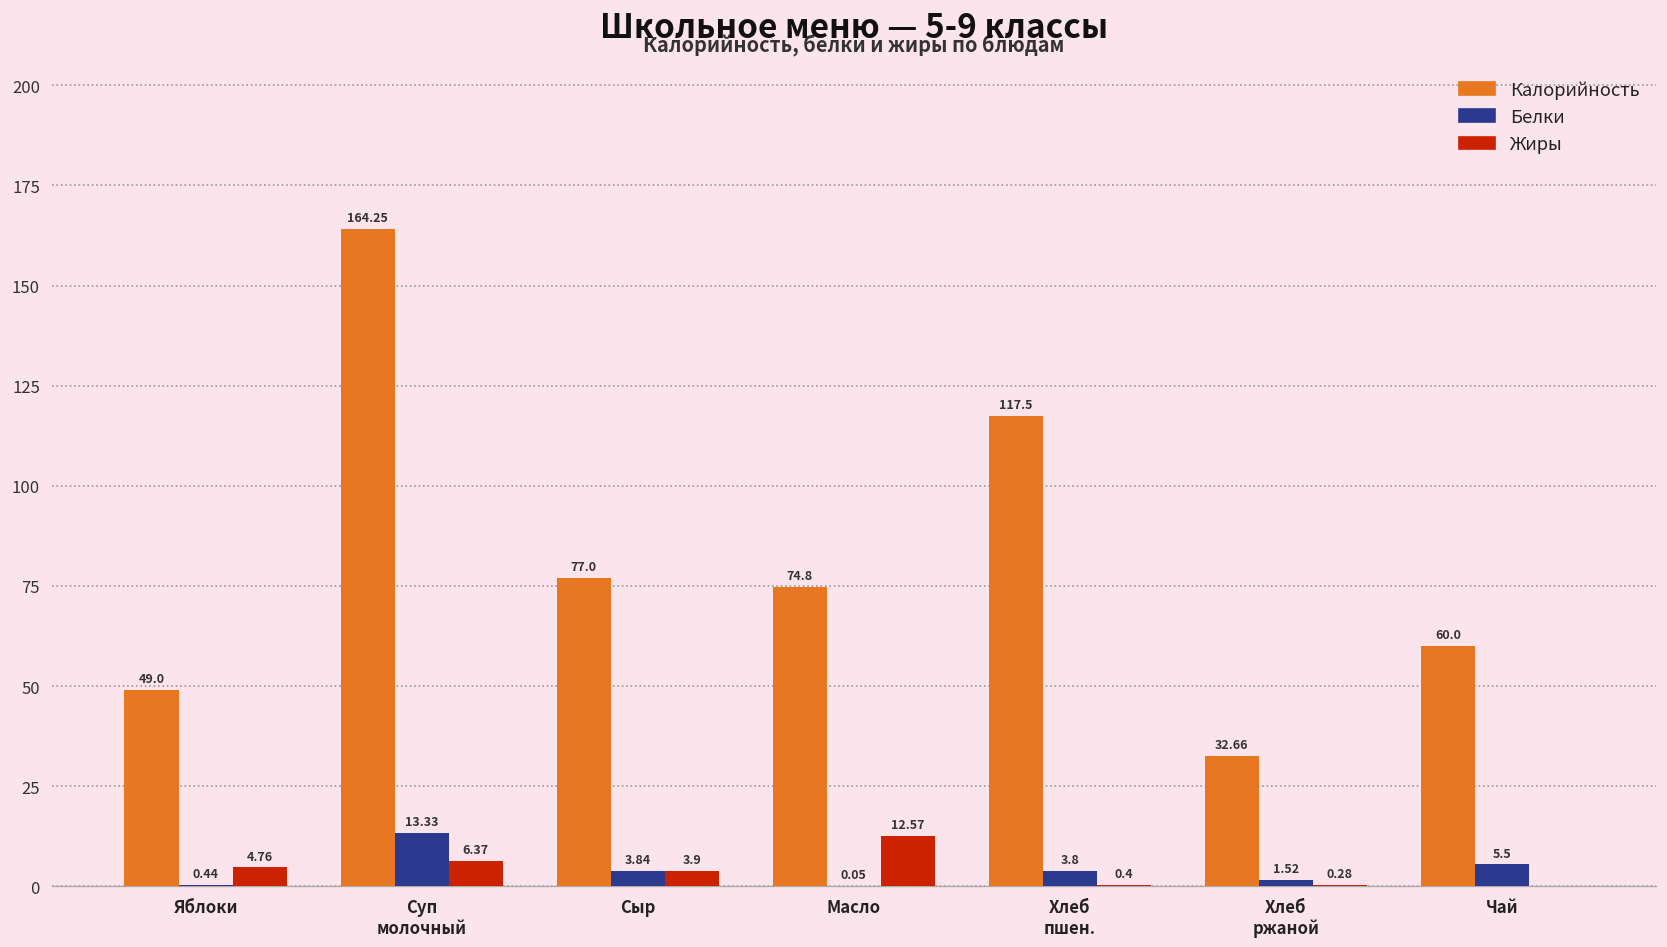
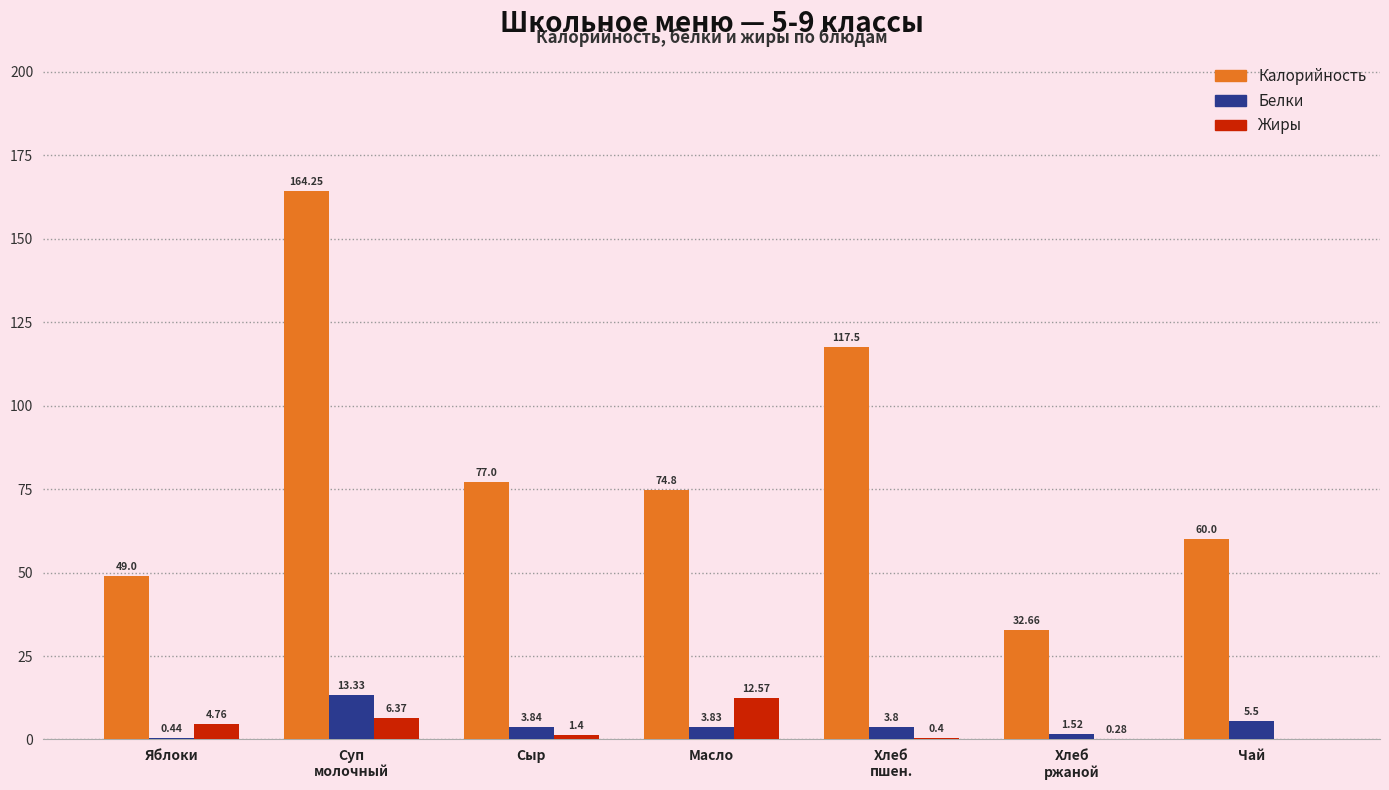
  {
    "Калорийность": {
      "Яблоки": 49.0,
      "Суп молочный": 164.25,
      "Сыр": 77.0,
      "Масло": 74.8,
      "Хлеб пшен.": 117.5,
      "Хлеб ржаной": 32.66,
      "Чай": 60.0
    },
    "Белки": {
      "Яблоки": 0.44,
      "Суп молочный": 13.33,
      "Сыр": 3.84,
-     "Масло": 0.05,
+     "Масло": 3.83,
      "Хлеб пшен.": 3.8,
      "Хлеб ржаной": 1.52,
      "Чай": 5.5
    },
    "Жиры": {
      "Яблоки": 4.76,
      "Суп молочный": 6.37,
-     "Сыр": 3.9,
+     "Сыр": 1.4,
      "Масло": 12.57,
      "Хлеб пшен.": 0.4,
      "Хлеб ржаной": 0.28
    }
  }
